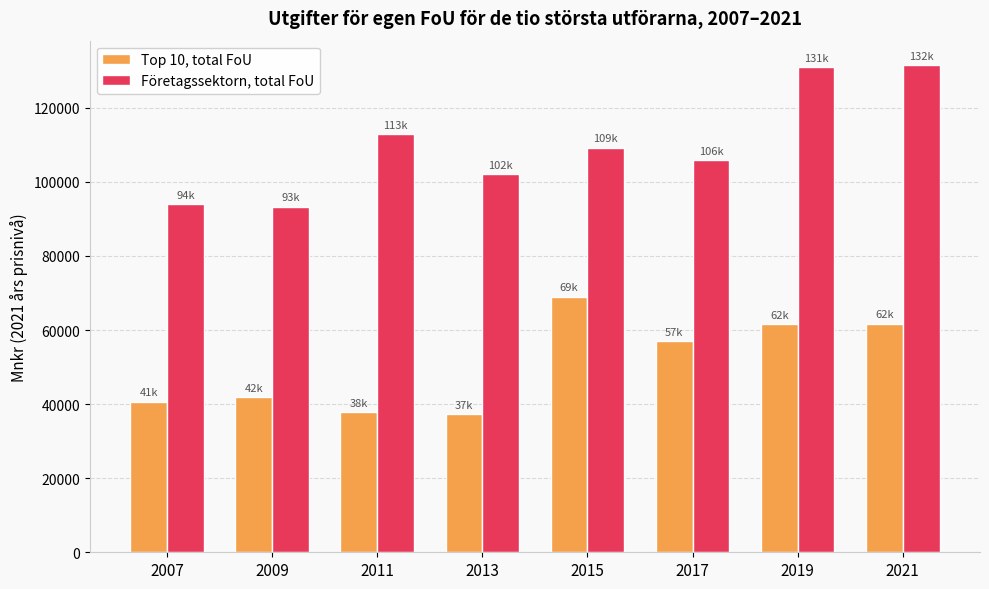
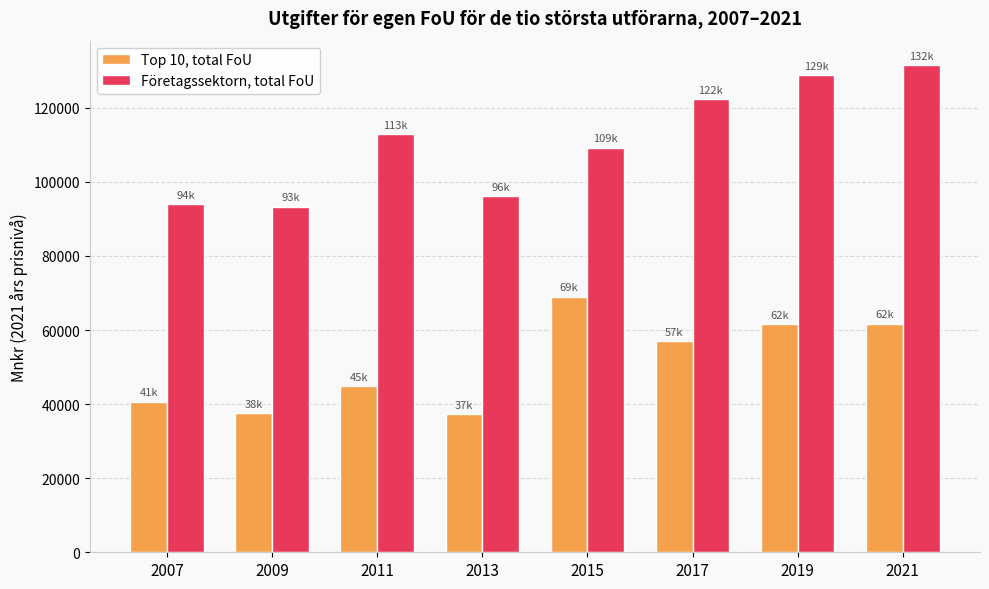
  {
    "Top 10, total FoU": {
      "2007": "41k",
-     "2009": "42k",
-     "2011": "38k",
+     "2009": "38k",
+     "2011": "45k",
      "2013": "37k",
      "2015": "69k",
      "2017": "57k",
      "2019": "62k",
      "2021": "62k"
    },
    "Företagssektorn, total FoU": {
      "2007": "94k",
      "2009": "93k",
      "2011": "113k",
-     "2013": "102k",
+     "2013": "96k",
      "2015": "109k",
-     "2017": "106k",
-     "2019": "131k",
+     "2017": "122k",
+     "2019": "129k",
      "2021": "132k"
    }
  }
